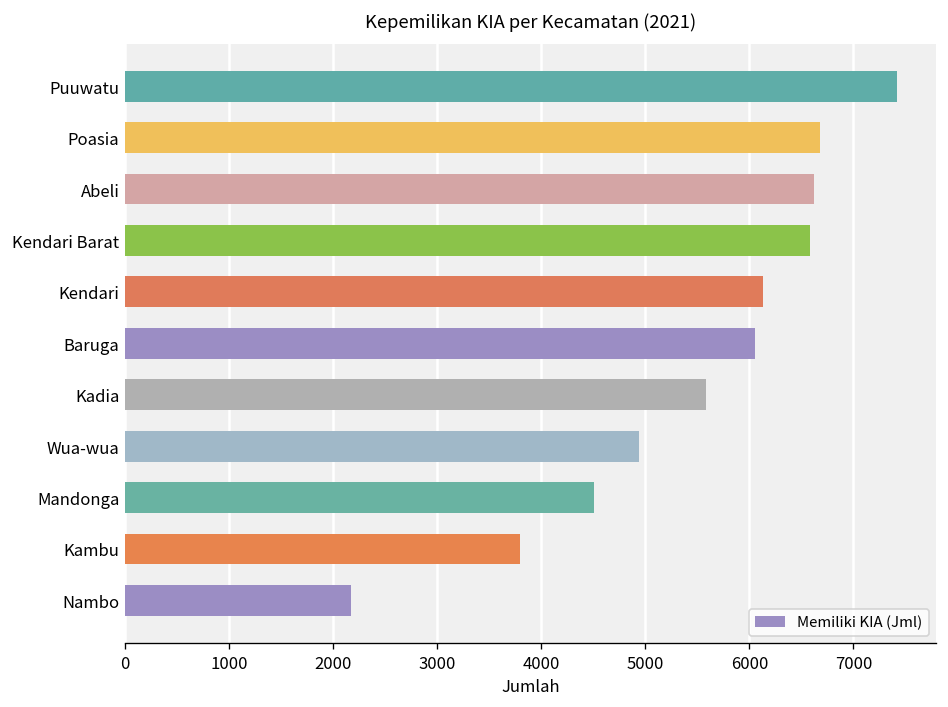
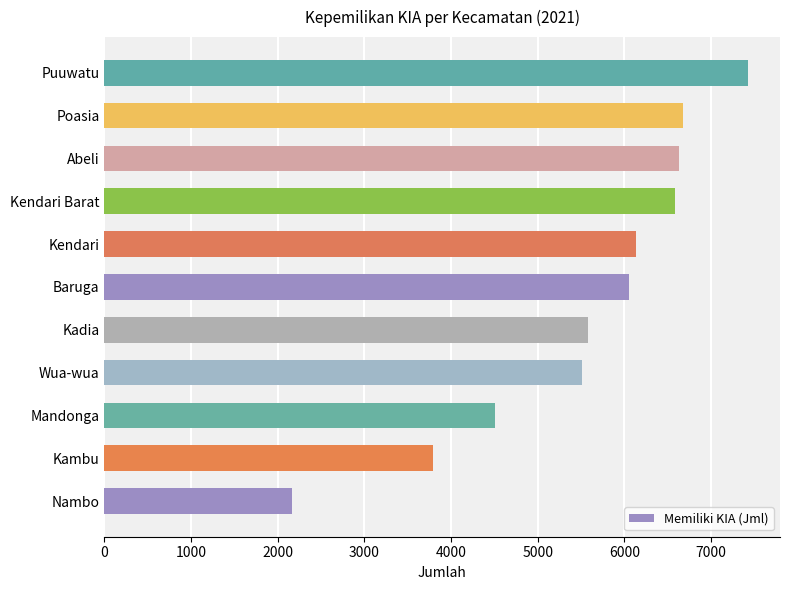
  {
    "Puuwatu": 7400,
    "Poasia": 6700,
    "Abeli": 6600,
    "Kendari Barat": 6600,
    "Kendari": 6100,
    "Baruga": 6100,
    "Kadia": 5600,
-   "Wua-wua": 4900,
+   "Wua-wua": 5500,
    "Mandonga": 4500,
    "Kambu": 3800,
    "Nambo": 2200
  }
